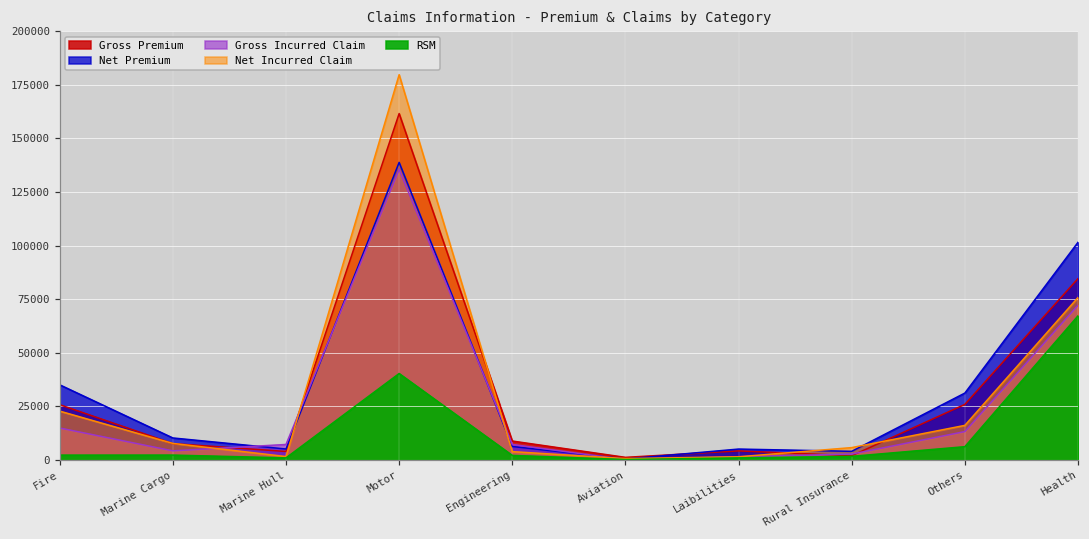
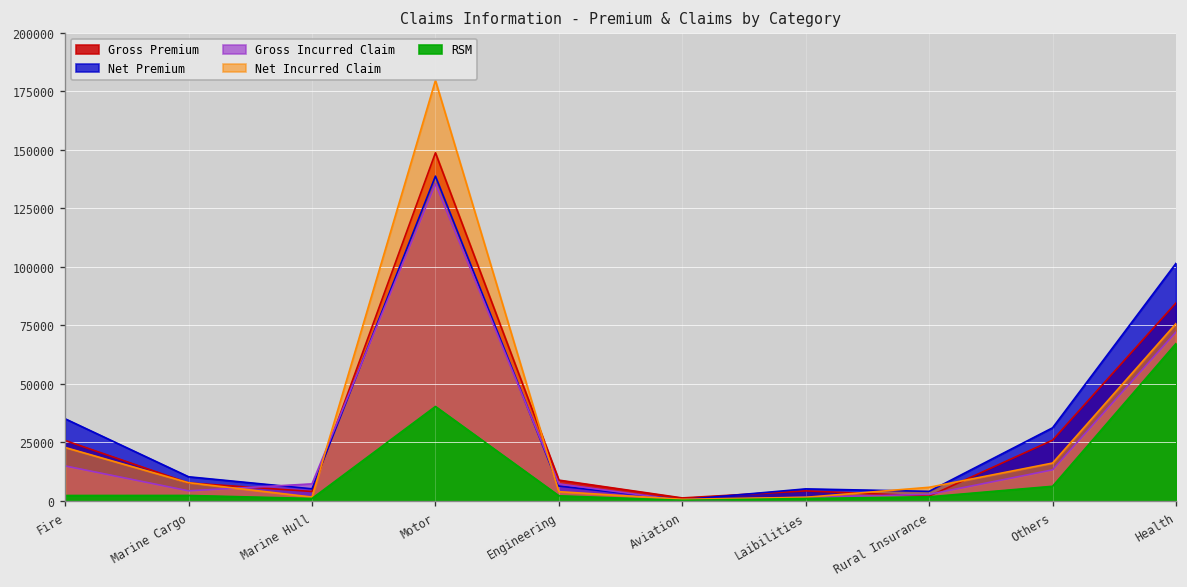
  {
    "Gross Premium": {
      "Fire": 26000,
-     "Motor": 162000,
+     "Motor": 149000,
      "Engineering": 9000,
      "Others": 26000,
      "Health": 85000
    },
    "Net Premium": {
      "Fire": 35000,
      "Marine Cargo": 10000,
      "Motor": 139000,
      "Others": 31000,
      "Health": 102000
    },
    "Gross Incurred Claim": {
      "Fire": 15000,
      "Marine Cargo": 4000,
      "Marine Hull": 7000,
      "Motor": 136000,
      "Others": 13000,
      "Health": 72000
    },
    "Net Incurred Claim": {
      "Fire": 23000,
      "Motor": 180000,
      "Engineering": 4000,
      "Rural Insurance": 6000,
      "Others": 16000,
      "Health": 76000
    },
    "RSM": {
      "Fire": 2000,
      "Marine Cargo": 2000,
      "Motor": 40000,
      "Engineering": 2000,
      "Others": 6000,
      "Health": 67000
    }
  }
